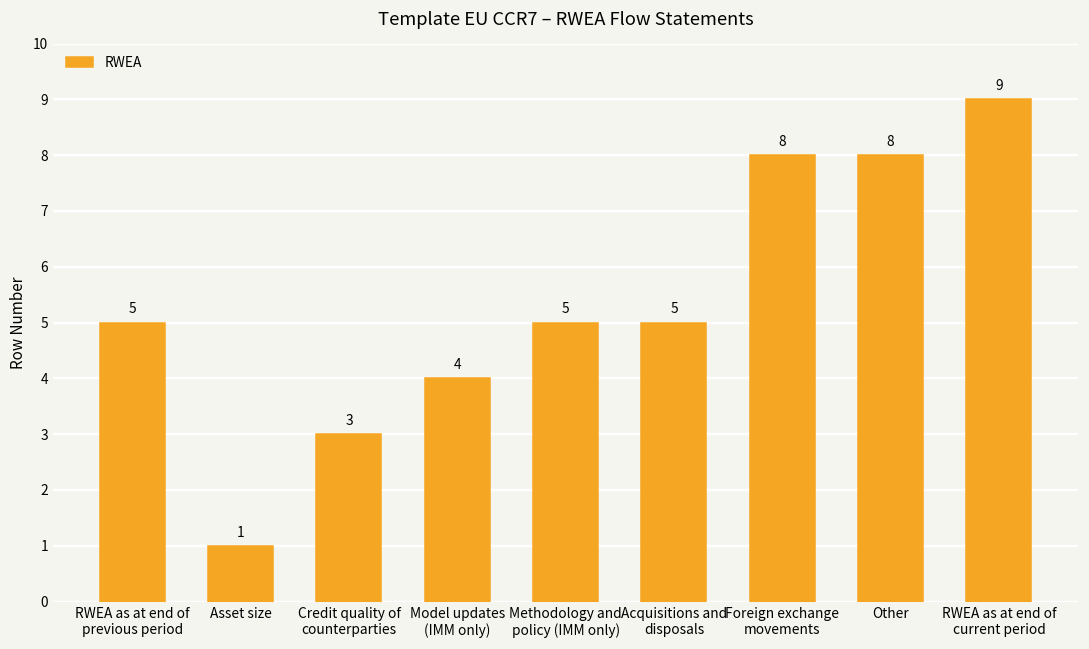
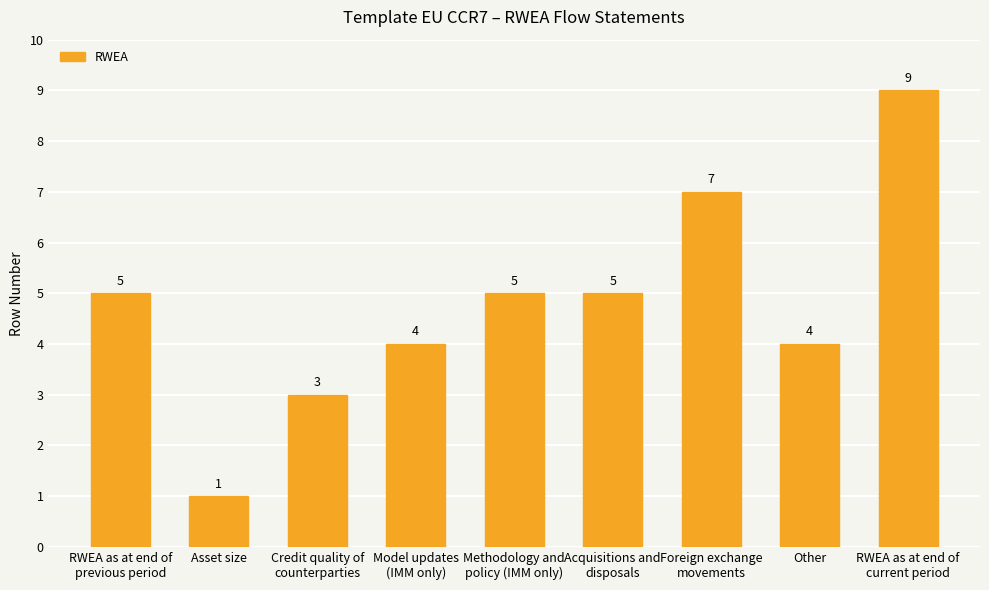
  {
    "RWEA as at end of previous period": 5,
    "Asset size": 1,
    "Credit quality of counterparties": 3,
    "Model updates (IMM only)": 4,
    "Methodology and policy (IMM only)": 5,
    "Acquisitions and disposals": 5,
-   "Foreign exchange movements": 8,
-   "Other": 8,
+   "Foreign exchange movements": 7,
+   "Other": 4,
    "RWEA as at end of current period": 9
  }
